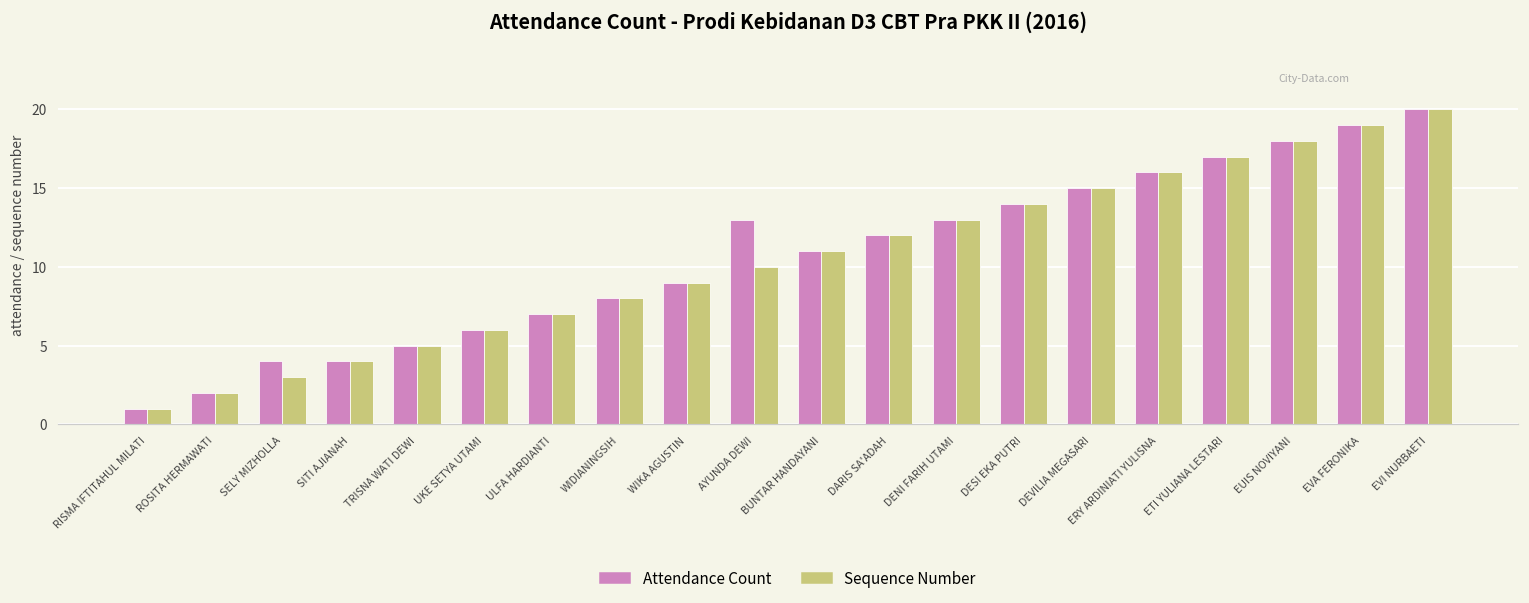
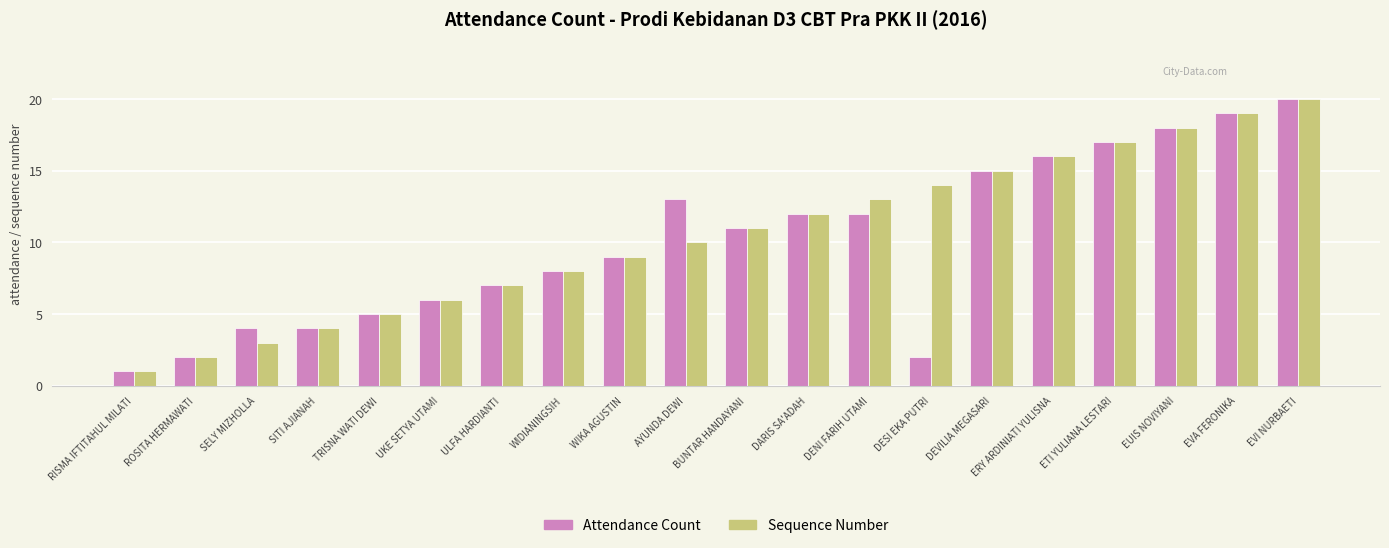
  {
    "Attendance Count": {
      "RISMA IFTITAHUL MILATI": 1,
      "ROSITA HERMAWATI": 2,
      "SELY MIZHOLLA": 4,
      "SITI AJIANAH": 4,
      "TRISNA WATI DEWI": 5,
      "UKE SETYA UTAMI": 6,
      "ULFA HARDIANTI": 7,
      "WIDIANINGSIH": 8,
      "WIKA AGUSTIN": 9,
      "AYUNDA DEWI": 13,
      "BUNTAR HANDAYANI": 11,
      "DARIS SA'ADAH": 12,
-     "DENI FARIH UTAMI": 13,
-     "DESI EKA PUTRI": 14,
+     "DENI FARIH UTAMI": 12,
+     "DESI EKA PUTRI": 2,
      "DEVILIA MEGASARI": 15,
      "ERY ARDINIATI YULISNA": 16,
      "ETI YULIANA LESTARI": 17,
      "EUIS NOVIYANI": 18,
      "EVA FERONIKA": 19,
      "EVI NURBAETI": 20
    },
    "Sequence Number": {
      "RISMA IFTITAHUL MILATI": 1,
      "ROSITA HERMAWATI": 2,
      "SELY MIZHOLLA": 3,
      "SITI AJIANAH": 4,
      "TRISNA WATI DEWI": 5,
      "UKE SETYA UTAMI": 6,
      "ULFA HARDIANTI": 7,
      "WIDIANINGSIH": 8,
      "WIKA AGUSTIN": 9,
      "AYUNDA DEWI": 10,
      "BUNTAR HANDAYANI": 11,
      "DARIS SA'ADAH": 12,
      "DENI FARIH UTAMI": 13,
      "DESI EKA PUTRI": 14,
      "DEVILIA MEGASARI": 15,
      "ERY ARDINIATI YULISNA": 16,
      "ETI YULIANA LESTARI": 17,
      "EUIS NOVIYANI": 18,
      "EVA FERONIKA": 19,
      "EVI NURBAETI": 20
    }
  }
